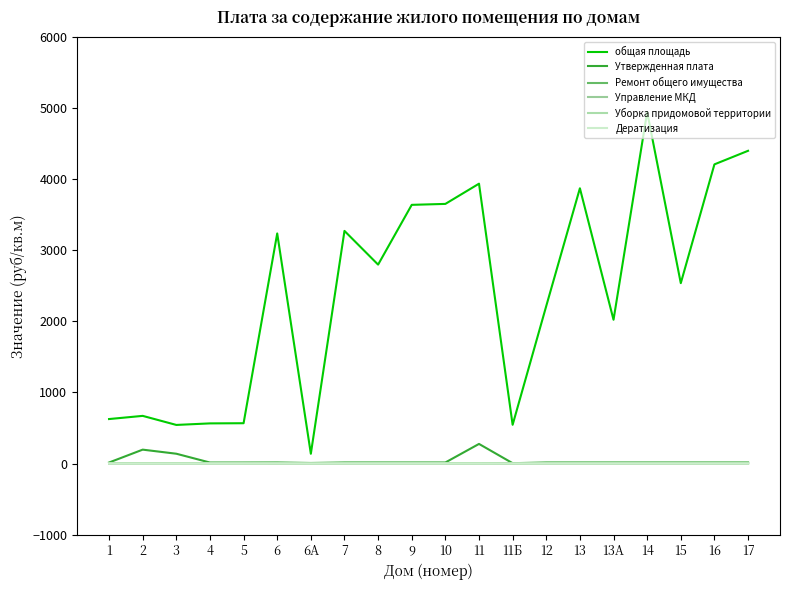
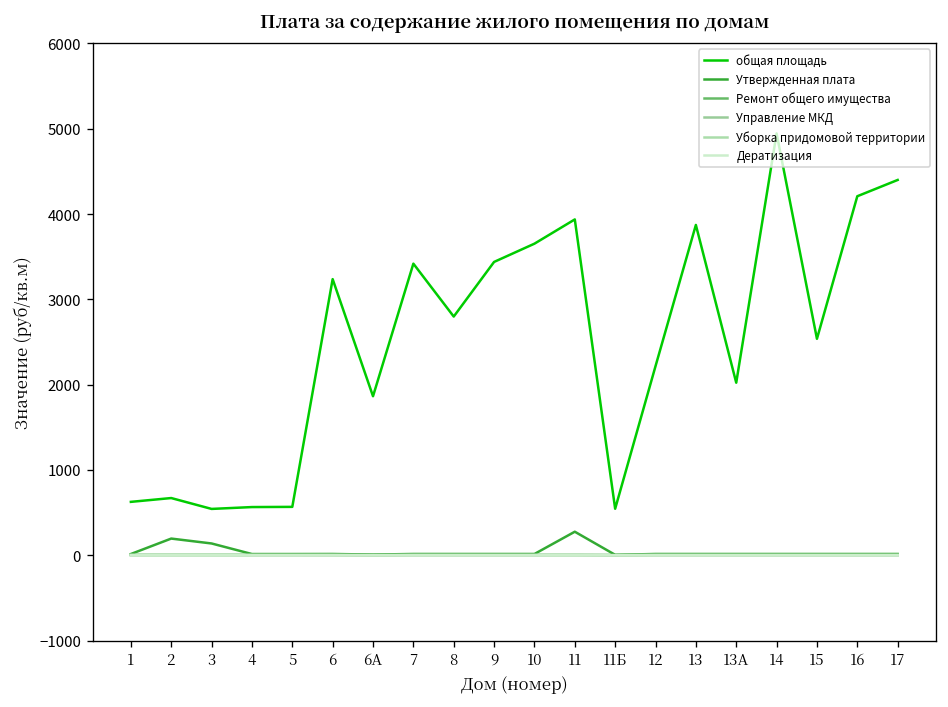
  {
    "общая площадь": {
      "1": 600,
      "2": 700,
      "3": 500,
      "4": 600,
      "5": 600,
      "6": 3200,
-     "6А": 100,
-     "7": 3300,
+     "6А": 1900,
+     "7": 3400,
      "8": 2800,
-     "9": 3600,
+     "9": 3400,
      "10": 3700,
      "11": 3900,
      "11Б": 500,
      "12": 2200,
      "13": 3900,
      "13А": 2000,
      "15": 2500,
      "16": 4200,
      "17": 4400
    },
    "Утвержденная плата": {
      "2": 200,
      "3": 100,
      "11": 300
    }
  }
